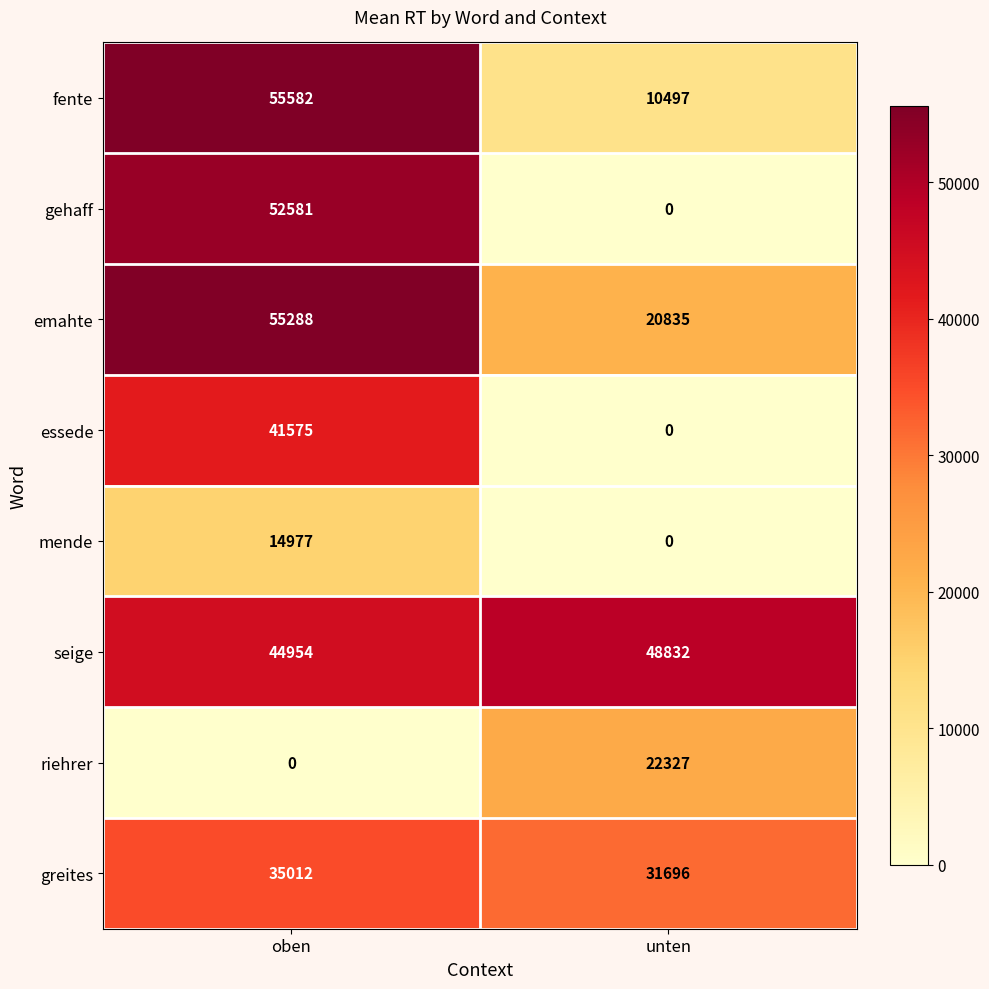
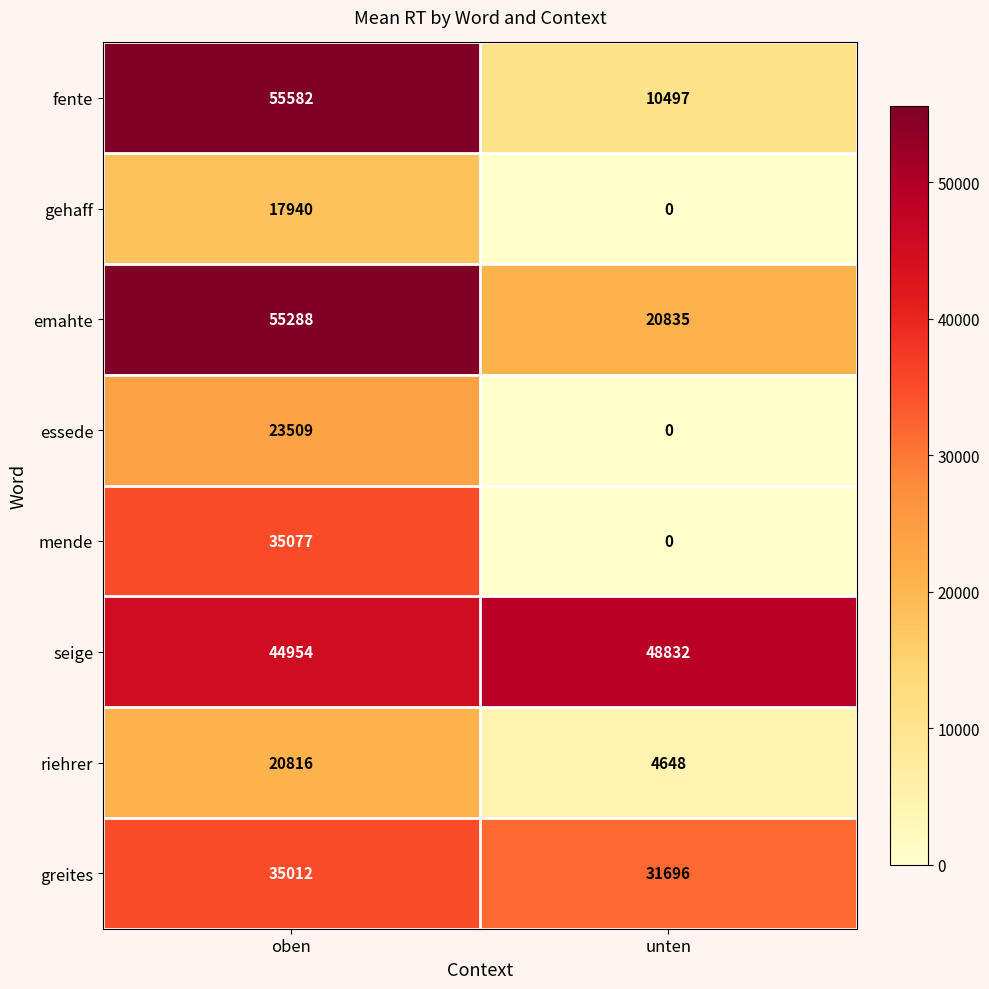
  {
    "fente": {
      "oben": 55582,
      "unten": 10497
    },
    "gehaff": {
-     "oben": 52581,
+     "oben": 17940,
      "unten": 0
    },
    "emahte": {
      "oben": 55288,
      "unten": 20835
    },
    "essede": {
-     "oben": 41575,
+     "oben": 23509,
      "unten": 0
    },
    "mende": {
-     "oben": 14977,
+     "oben": 35077,
      "unten": 0
    },
    "seige": {
      "oben": 44954,
      "unten": 48832
    },
    "riehrer": {
-     "oben": 0,
-     "unten": 22327
+     "oben": 20816,
+     "unten": 4648
    },
    "greites": {
      "oben": 35012,
      "unten": 31696
    }
  }
